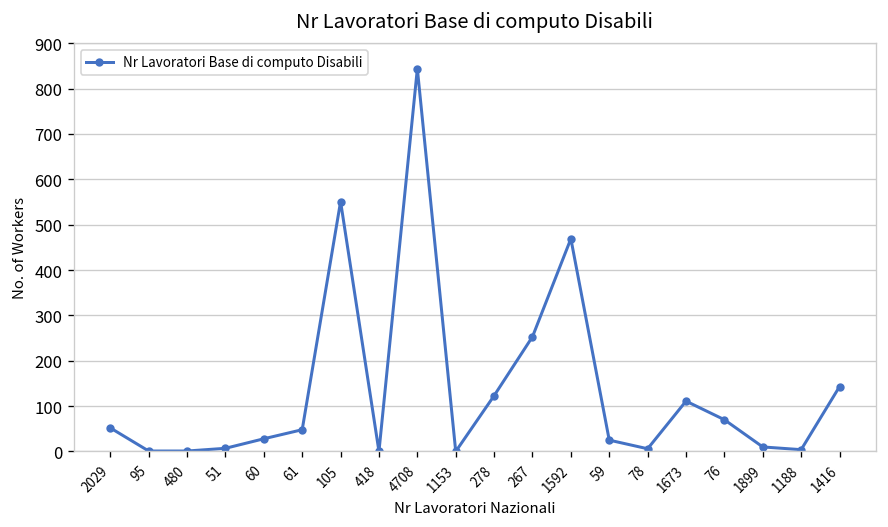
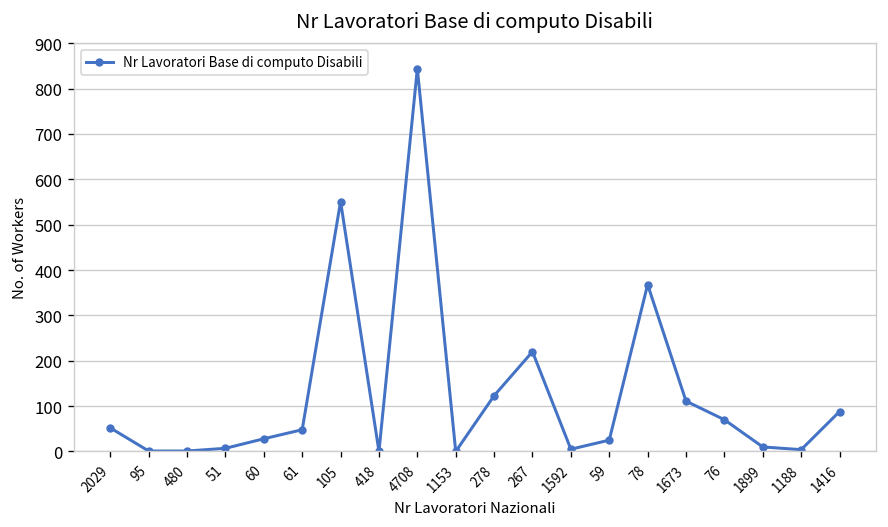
  {
    "2029": 50,
    "95": 0,
    "480": 0,
    "51": 10,
    "60": 30,
    "61": 50,
    "105": 550,
    "418": 0,
    "4708": 840,
    "1153": 0,
    "278": 120,
-   "267": 250,
-   "1592": 470,
+   "267": 220,
+   "1592": 10,
    "59": 30,
-   "78": 10,
+   "78": 370,
    "1673": 110,
    "76": 70,
    "1899": 10,
    "1188": 0,
-   "1416": 140
+   "1416": 90
  }
